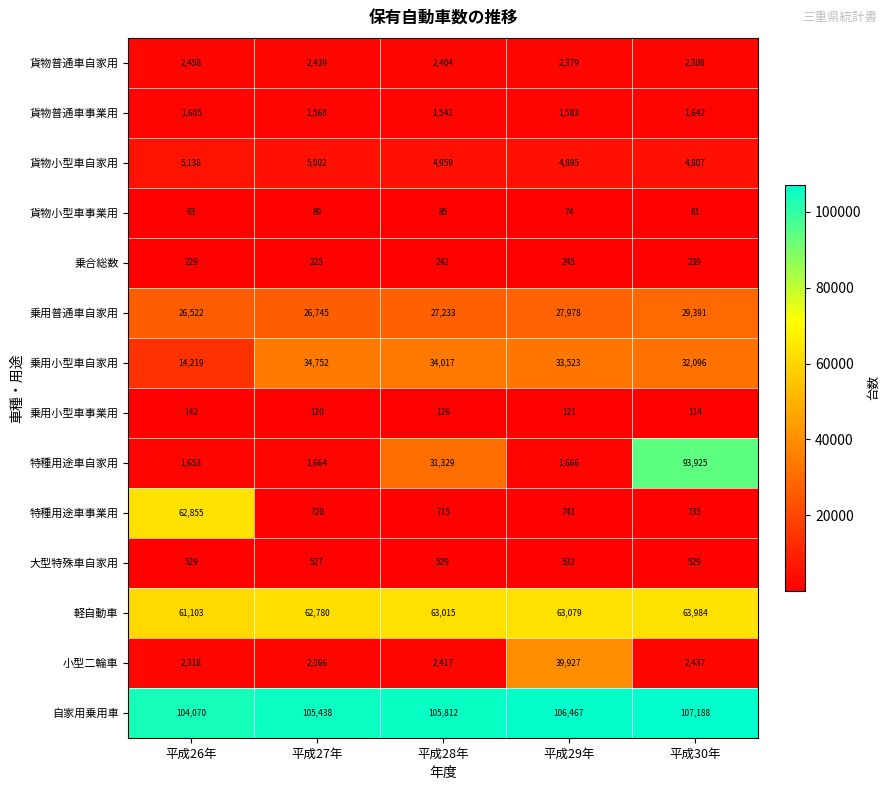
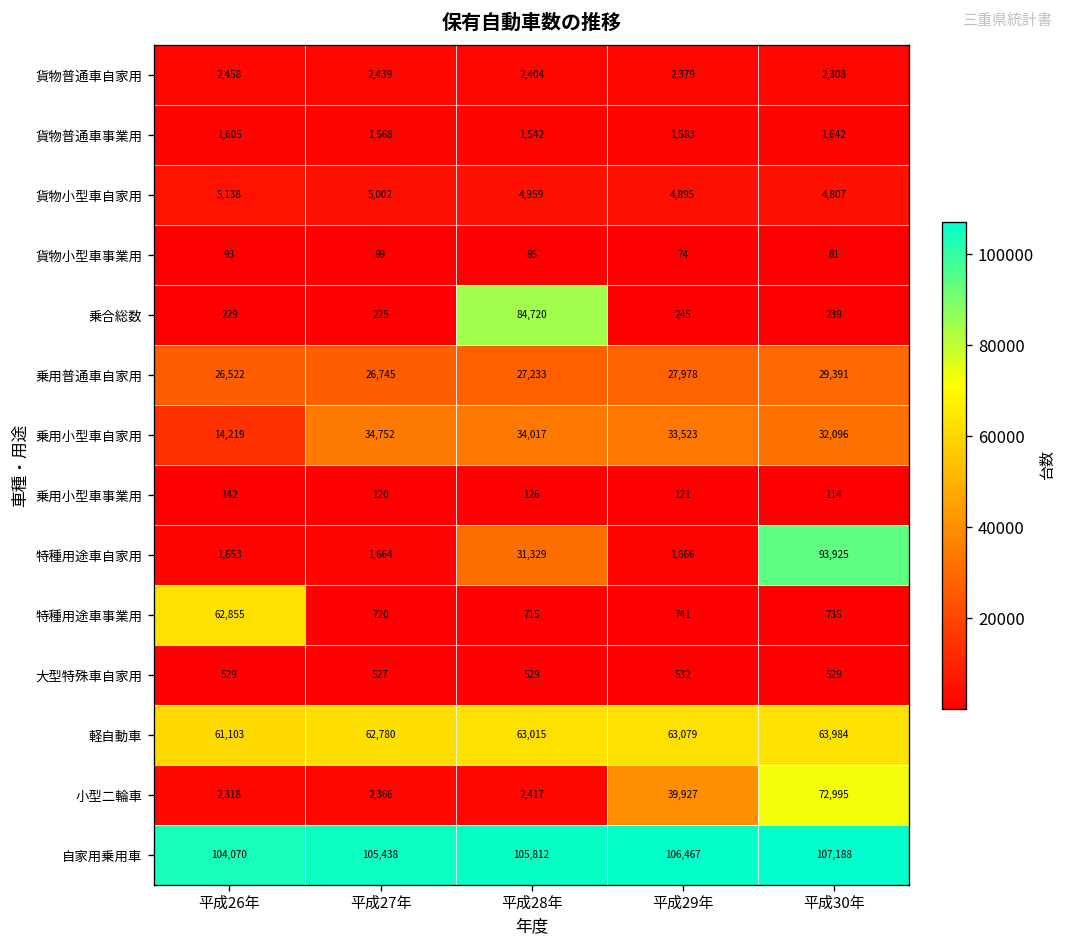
  {
    "貨物普通車自家用": {
      "平成26年": "2,458",
      "平成27年": "2,439",
      "平成28年": "2,404",
      "平成29年": "2,379",
      "平成30年": "2,308"
    },
    "貨物普通車事業用": {
      "平成26年": "1,605",
      "平成27年": "1,568",
      "平成28年": "1,542",
      "平成29年": "1,583",
      "平成30年": "1,642"
    },
    "貨物小型車自家用": {
      "平成26年": "5,138",
      "平成27年": "5,002",
      "平成28年": "4,959",
      "平成29年": "4,895",
      "平成30年": "4,807"
    },
    "貨物小型車事業用": {
      "平成26年": "93",
      "平成27年": "89",
      "平成28年": "85",
      "平成29年": "74",
      "平成30年": "81"
    },
    "乗合総数": {
      "平成26年": "229",
      "平成27年": "225",
-     "平成28年": "242",
+     "平成28年": "84,720",
      "平成29年": "245",
      "平成30年": "239"
    },
    "乗用普通車自家用": {
      "平成26年": "26,522",
      "平成27年": "26,745",
      "平成28年": "27,233",
      "平成29年": "27,978",
      "平成30年": "29,391"
    },
    "乗用小型車自家用": {
      "平成26年": "14,219",
      "平成27年": "34,752",
      "平成28年": "34,017",
      "平成29年": "33,523",
      "平成30年": "32,096"
    },
    "乗用小型車事業用": {
      "平成26年": "142",
      "平成27年": "120",
      "平成28年": "126",
      "平成29年": "121",
      "平成30年": "114"
    },
    "特種用途車自家用": {
      "平成26年": "1,653",
      "平成27年": "1,664",
      "平成28年": "31,329",
      "平成29年": "1,666",
      "平成30年": "93,925"
    },
    "特種用途車事業用": {
      "平成26年": "62,855",
      "平成27年": "720",
      "平成28年": "715",
      "平成29年": "741",
      "平成30年": "735"
    },
    "大型特殊車自家用": {
      "平成26年": "529",
      "平成27年": "527",
      "平成28年": "529",
      "平成29年": "532",
      "平成30年": "529"
    },
    "軽自動車": {
      "平成26年": "61,103",
      "平成27年": "62,780",
      "平成28年": "63,015",
      "平成29年": "63,079",
      "平成30年": "63,984"
    },
    "小型二輪車": {
      "平成26年": "2,318",
      "平成27年": "2,366",
      "平成28年": "2,417",
      "平成29年": "39,927",
-     "平成30年": "2,437"
+     "平成30年": "72,995"
    },
    "自家用乗用車": {
      "平成26年": "104,070",
      "平成27年": "105,438",
      "平成28年": "105,812",
      "平成29年": "106,467",
      "平成30年": "107,188"
    }
  }
